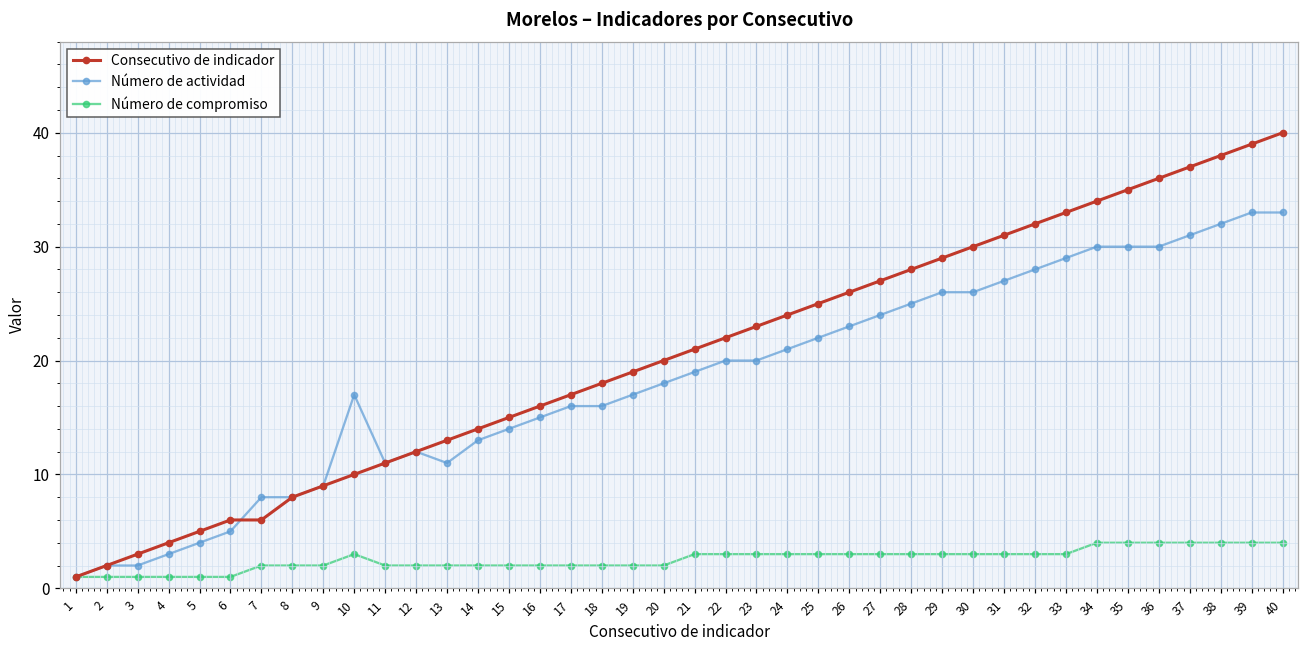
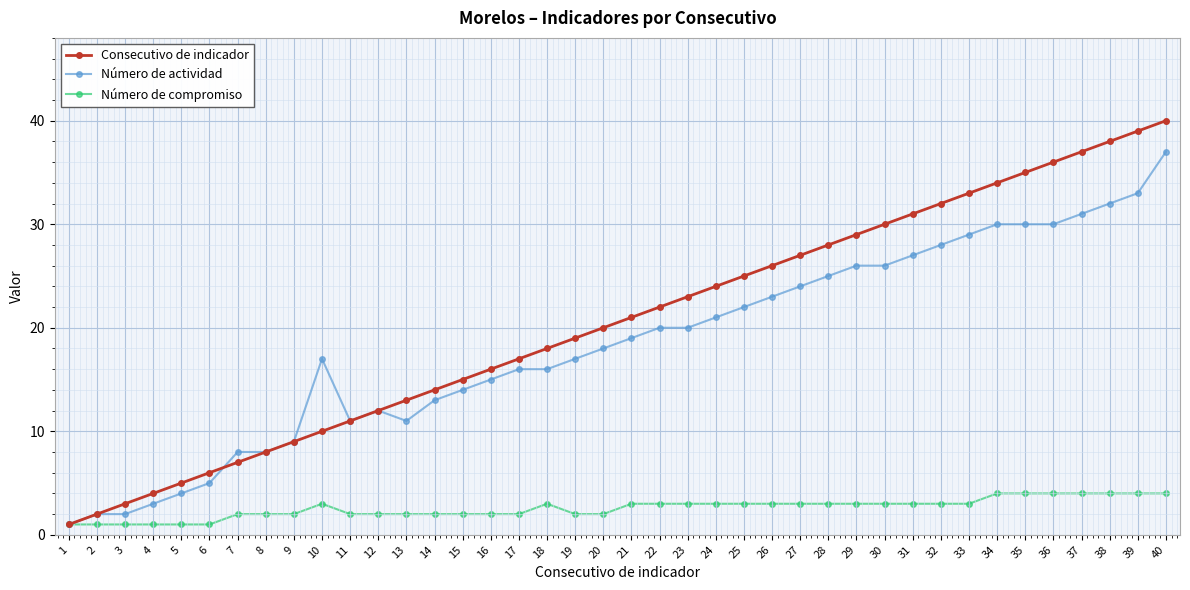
  {
    "Consecutivo de indicador": {
      "3": 3,
      "4": 4,
      "5": 5,
      "6": 6,
-     "7": 6,
+     "7": 7,
      "10": 10,
      "13": 13,
      "14": 14,
      "15": 15,
      "16": 16,
      "17": 17,
      "18": 18,
      "19": 19,
      "20": 20,
      "21": 21,
      "22": 22,
      "23": 23,
      "24": 24,
      "25": 25,
      "26": 26,
      "27": 27,
      "28": 28,
      "29": 29,
      "30": 30,
      "31": 31,
      "32": 32,
      "33": 33,
      "34": 34,
      "35": 35,
      "36": 36,
      "37": 37,
      "38": 38,
      "39": 39,
      "40": 40
    },
    "Número de actividad": {
      "3": 2,
      "4": 3,
      "5": 4,
      "6": 5,
      "7": 8,
      "10": 17,
      "13": 11,
      "14": 13,
      "15": 14,
      "16": 15,
      "17": 16,
      "18": 16,
      "19": 17,
      "20": 18,
      "21": 19,
      "22": 20,
      "23": 20,
      "24": 21,
      "25": 22,
      "26": 23,
      "27": 24,
      "28": 25,
      "29": 26,
      "30": 26,
      "31": 27,
      "32": 28,
      "33": 29,
      "34": 30,
      "35": 30,
      "36": 30,
      "37": 31,
      "38": 32,
      "39": 33,
-     "40": 33
+     "40": 37
    },
    "Número de compromiso": {
      "2": 1,
      "3": 1,
      "4": 1,
      "5": 1,
      "6": 1,
      "7": 2,
      "8": 2,
      "9": 2,
      "10": 3,
      "11": 2,
      "12": 2,
      "13": 2,
      "14": 2,
      "15": 2,
      "16": 2,
      "17": 2,
-     "18": 2,
+     "18": 3,
      "19": 2,
      "20": 2,
      "21": 3,
      "22": 3,
      "23": 3,
      "24": 3,
      "25": 3,
      "26": 3,
      "27": 3,
      "28": 3,
      "29": 3,
      "30": 3,
      "31": 3,
      "32": 3,
      "33": 3,
      "34": 4,
      "35": 4,
      "36": 4,
      "37": 4,
      "38": 4,
      "39": 4,
      "40": 4
    }
  }
